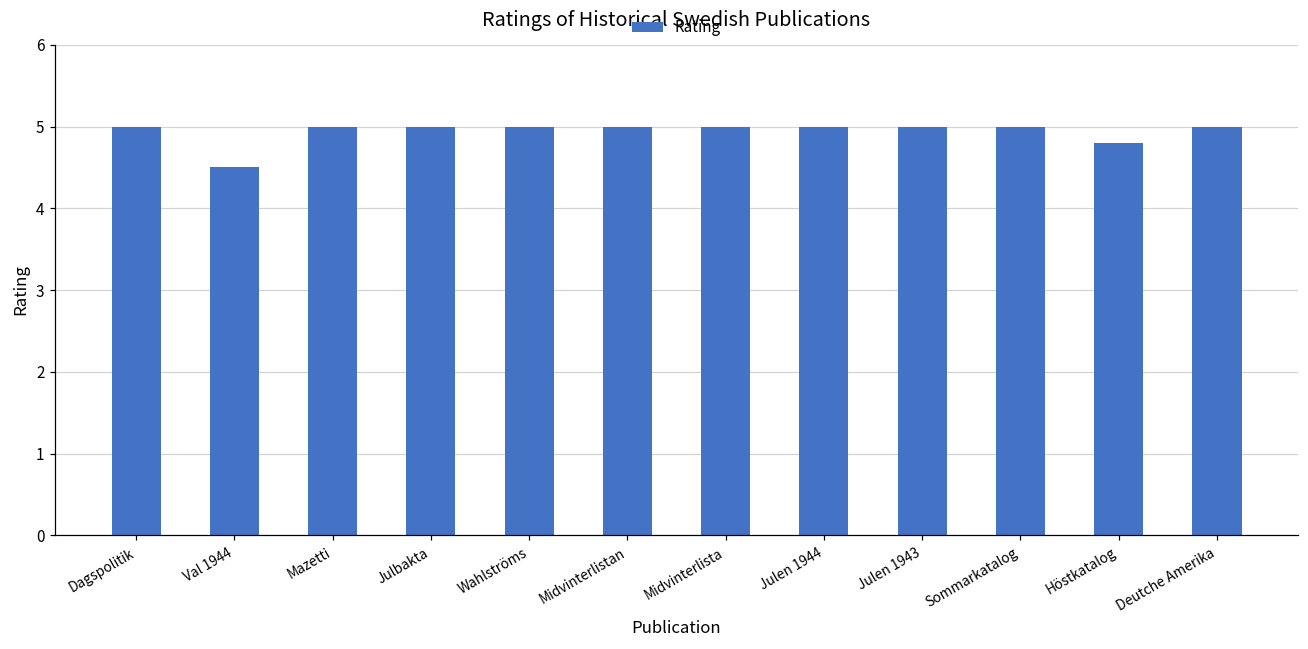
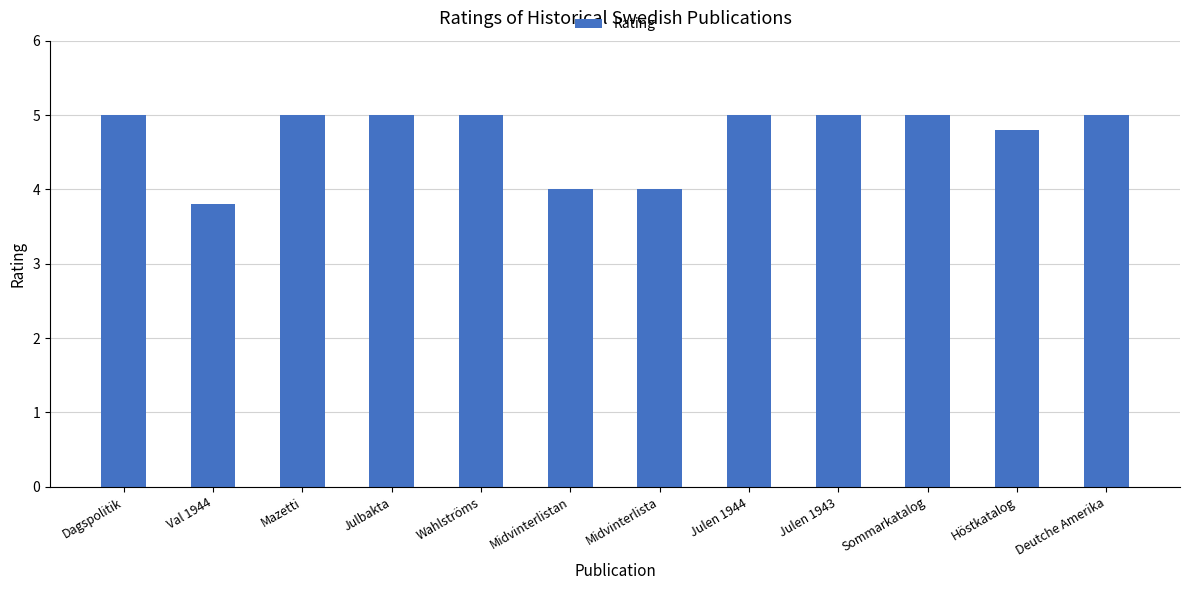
  {
    "Dagspolitik": 5.0,
-   "Val 1944": 4.5,
+   "Val 1944": 3.8,
    "Mazetti": 5.0,
    "Julbakta": 5.0,
    "Wahlströms": 5.0,
-   "Midvinterlistan": 5,
-   "Midvinterlista": 5,
+   "Midvinterlistan": 4,
+   "Midvinterlista": 4,
    "Julen 1944": 5.0,
    "Julen 1943": 5.0,
    "Sommarkatalog": 5.0,
    "Höstkatalog": 4.8,
    "Deutche Amerika": 5.0
  }
